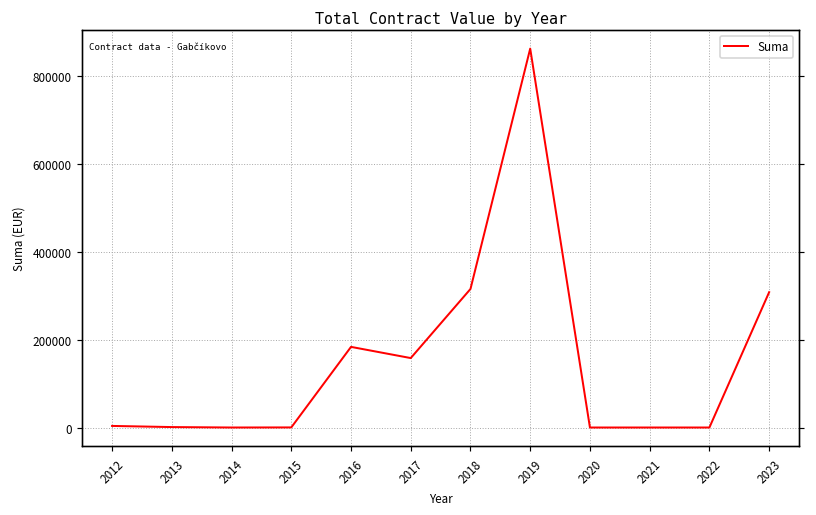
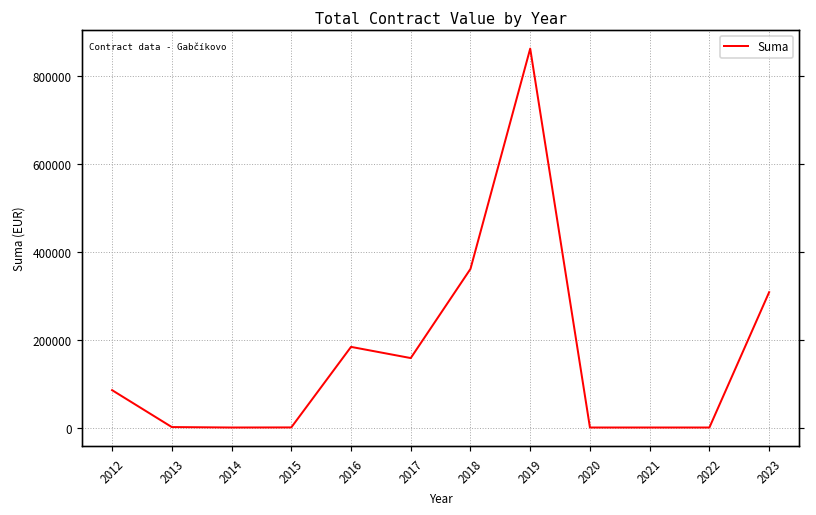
  {
-   "2012": 0,
+   "2012": 90000,
    "2013": 0,
    "2014": 0,
    "2015": 0,
    "2016": 180000,
    "2017": 160000,
-   "2018": 320000,
+   "2018": 360000,
    "2019": 860000,
    "2020": 0,
    "2021": 0,
    "2022": 0,
    "2023": 310000
  }
